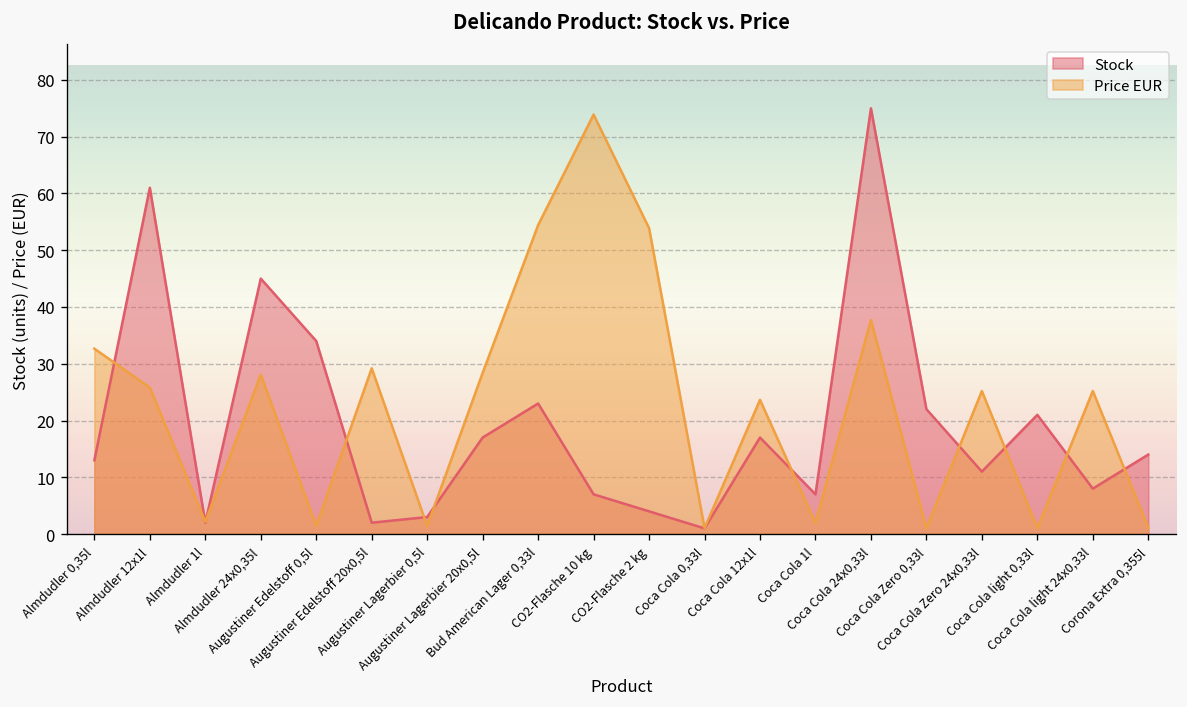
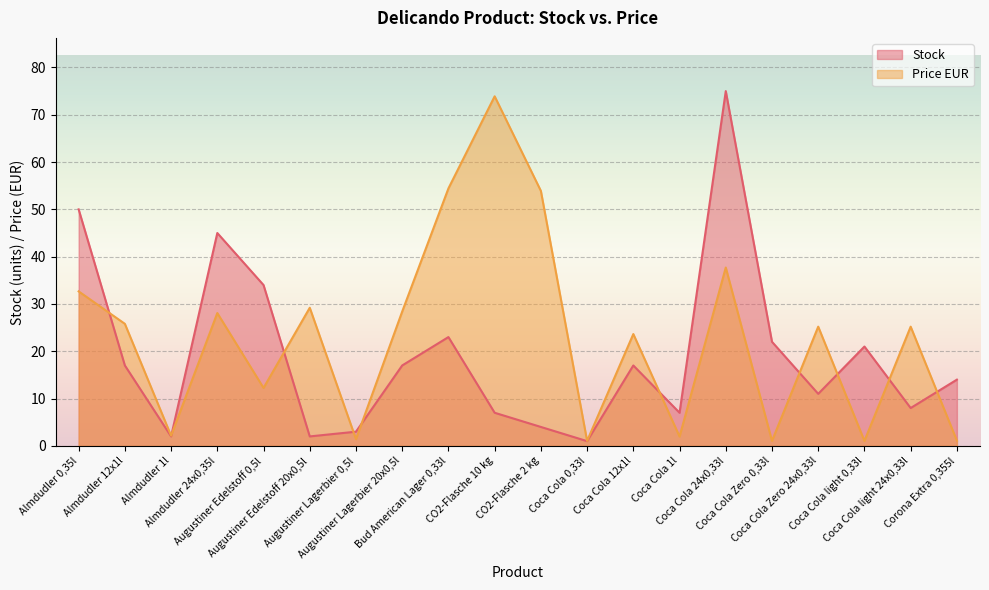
  {
    "Stock": {
-     "Almdudler 0,35l": 13,
-     "Almdudler 12x1l": 61,
+     "Almdudler 0,35l": 50,
+     "Almdudler 12x1l": 17,
      "Almdudler 24x0,35l": 45,
      "Augustiner Edelstoff 0,5l": 34,
      "Augustiner Edelstoff 20x0,5l": 2,
      "Augustiner Lagerbier 0,5l": 3,
      "Augustiner Lagerbier 20x0,5l": 17,
      "Bud American Lager 0,33l": 23,
      "CO2-Flasche 10 kg": 7,
      "CO2-Flasche 2 kg": 4,
      "Coca Cola 12x1l": 17,
      "Coca Cola 1l": 7,
      "Coca Cola 24x0,33l": 75,
      "Coca Cola Zero 0,33l": 22,
      "Coca Cola Zero 24x0,33l": 11,
      "Coca Cola light 0,33l": 21,
      "Coca Cola light 24x0,33l": 8,
      "Corona Extra 0,355l": 14
    },
    "Price EUR": {
      "Almdudler 0,35l": 33,
      "Almdudler 12x1l": 26,
      "Almdudler 24x0,35l": 28,
-     "Augustiner Edelstoff 0,5l": 1,
+     "Augustiner Edelstoff 0,5l": 12,
      "Augustiner Edelstoff 20x0,5l": 29,
      "Augustiner Lagerbier 0,5l": 1,
      "Augustiner Lagerbier 20x0,5l": 28,
      "Bud American Lager 0,33l": 54,
      "CO2-Flasche 10 kg": 74,
      "CO2-Flasche 2 kg": 54,
      "Coca Cola 12x1l": 24,
      "Coca Cola 1l": 2,
      "Coca Cola 24x0,33l": 38,
      "Coca Cola Zero 0,33l": 1,
      "Coca Cola Zero 24x0,33l": 25,
      "Coca Cola light 0,33l": 1,
      "Coca Cola light 24x0,33l": 25,
      "Corona Extra 0,355l": 1
    }
  }
